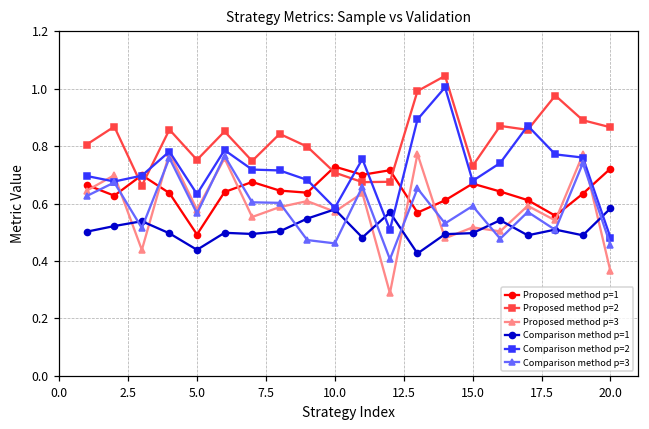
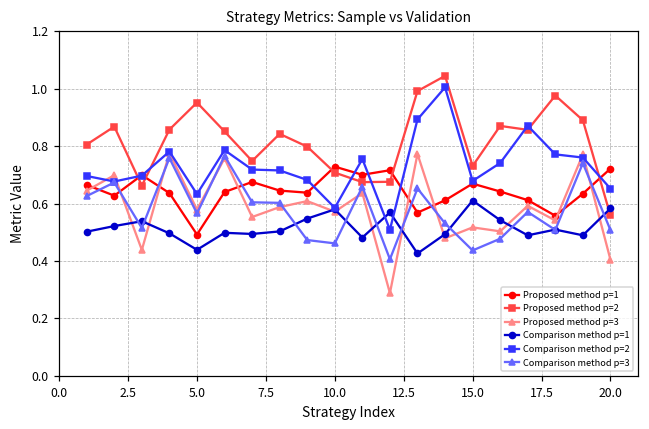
  {
    "Proposed method p=1": {
      "5.0": 0.49,
      "10.0": 0.73,
      "20.0": 0.72
    },
    "Proposed method p=2": {
-     "5.0": 0.75,
+     "5.0": 0.95,
      "10.0": 0.71,
      "15.0": 0.73,
-     "20.0": 0.87
+     "20.0": 0.56
    },
    "Proposed method p=3": {
      "5.0": 0.58,
      "15.0": 0.52,
-     "20.0": 0.36
+     "20.0": 0.40
    },
    "Comparison method p=1": {
      "5.0": 0.44,
-     "15.0": 0.50,
+     "15.0": 0.61,
      "20.0": 0.58
    },
    "Comparison method p=2": {
      "5.0": 0.63,
-     "20.0": 0.48
+     "20.0": 0.65
    },
    "Comparison method p=3": {
      "5.0": 0.57,
      "10.0": 0.46,
-     "15.0": 0.59,
-     "20.0": 0.46
+     "15.0": 0.44,
+     "20.0": 0.51
    }
  }
